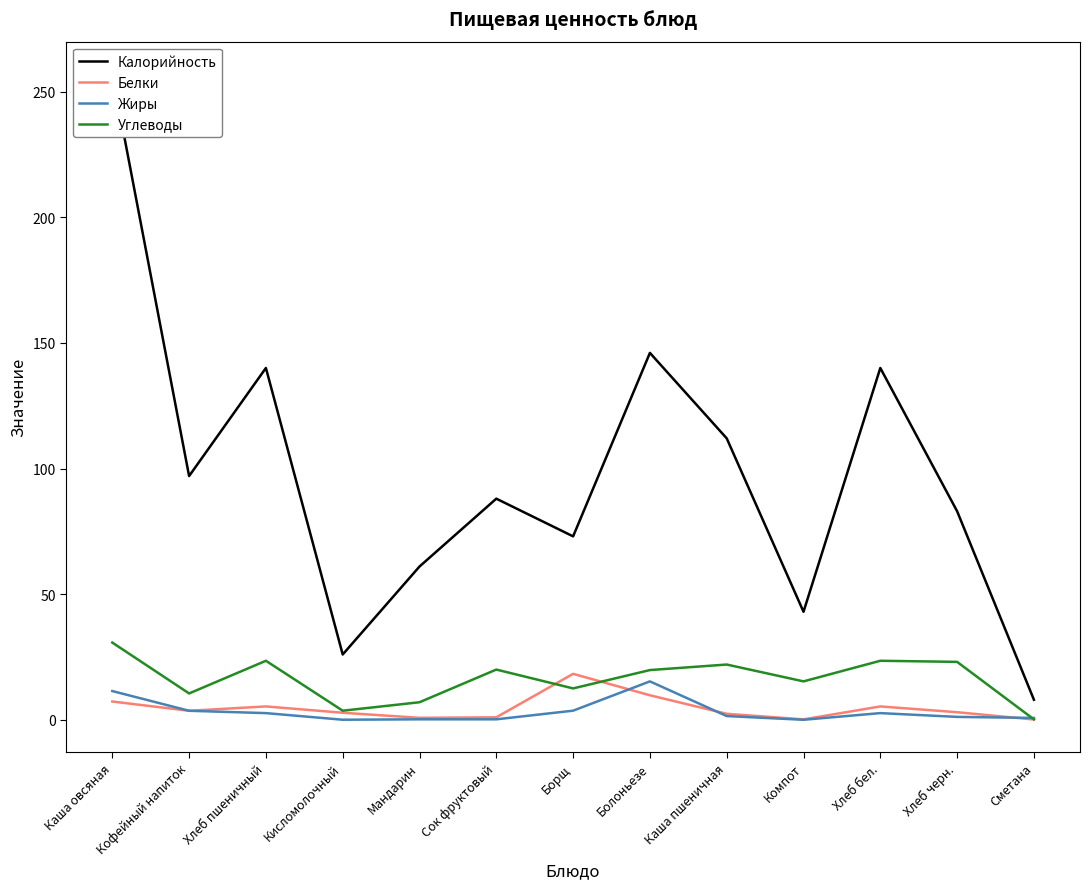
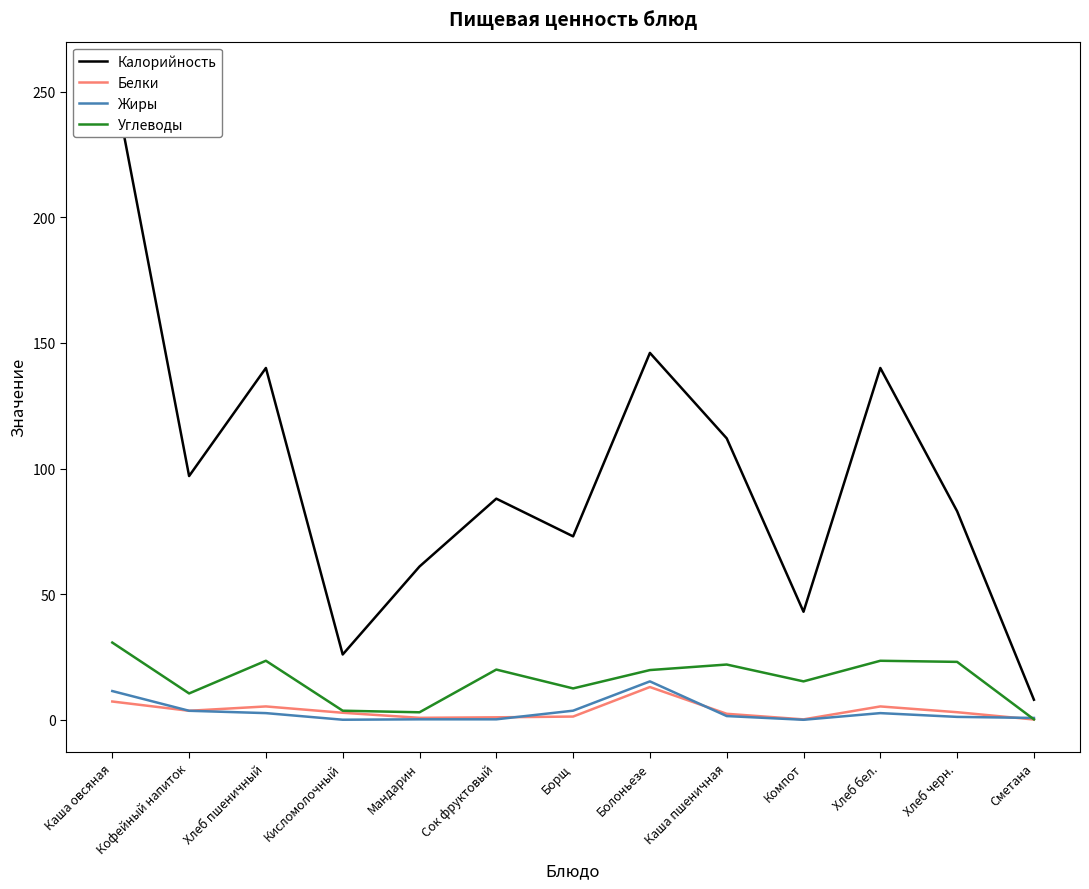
  {
    "Калорийность": {
      "Кофейный напиток": 97,
      "Хлеб пшеничный": 140,
      "Кисломолочный": 26,
      "Мандарин": 61,
      "Сок фруктовый": 88,
      "Борщ": 73,
      "Болоньезе": 146,
      "Каша пшеничная": 112,
      "Компот": 43,
      "Хлеб бел.": 140,
      "Хлеб черн.": 83,
      "Сметана": 8
    },
    "Белки": {
      "Каша овсяная": 7,
      "Хлеб пшеничный": 5,
-     "Борщ": 18,
-     "Болоньезе": 10,
+     "Борщ": 1,
+     "Болоньезе": 13,
      "Хлеб бел.": 5,
      "Хлеб черн.": 3
    },
    "Жиры": {
      "Каша овсяная": 11,
      "Хлеб пшеничный": 3,
      "Кисломолочный": 0,
      "Борщ": 4,
      "Болоньезе": 15,
      "Хлеб бел.": 3,
      "Хлеб черн.": 1
    },
    "Углеводы": {
      "Каша овсяная": 31,
      "Кофейный напиток": 11,
      "Хлеб пшеничный": 24,
-     "Мандарин": 7,
+     "Мандарин": 3,
      "Сок фруктовый": 20,
      "Борщ": 13,
      "Болоньезе": 20,
      "Каша пшеничная": 22,
      "Компот": 15,
      "Хлеб бел.": 24,
      "Хлеб черн.": 23
    }
  }
